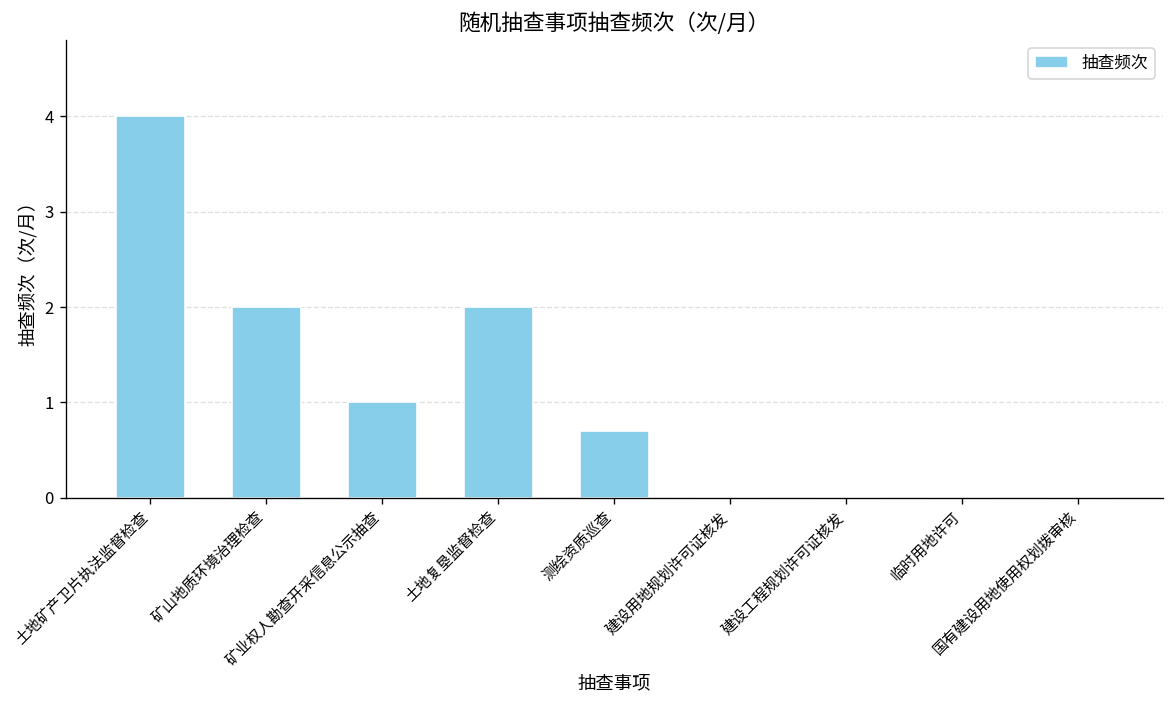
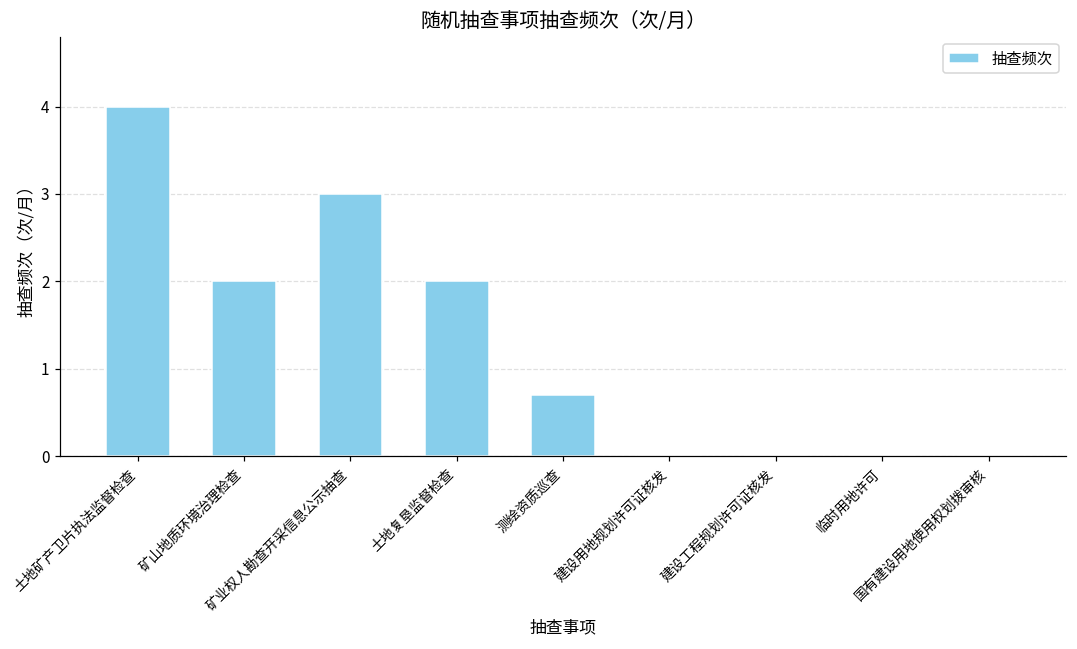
  {
    "土地矿产卫片执法监督检查": 4,
    "矿山地质环境治理检查": 2,
-   "矿业权人勘查开采信息公示抽查": 1,
+   "矿业权人勘查开采信息公示抽查": 3,
    "土地复垦监督检查": 2,
    "测绘资质巡查": 0.7,
    "建设用地规划许可证核发": 0,
    "建设工程规划许可证核发": 0,
    "临时用地许可": 0,
    "国有建设用地使用权划拨审核": 0
  }
